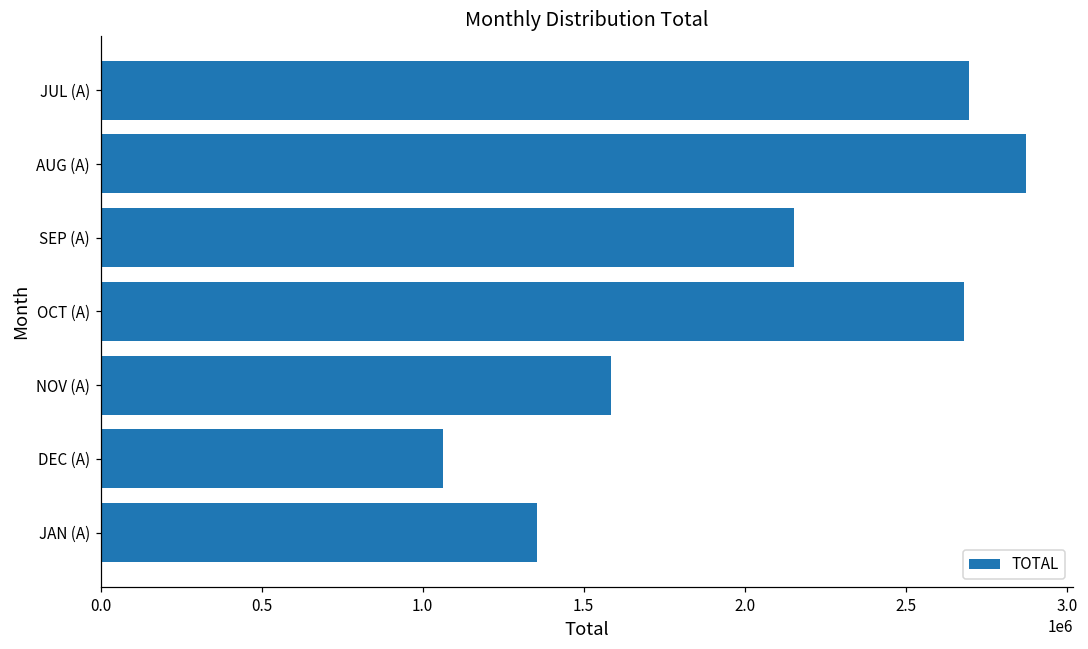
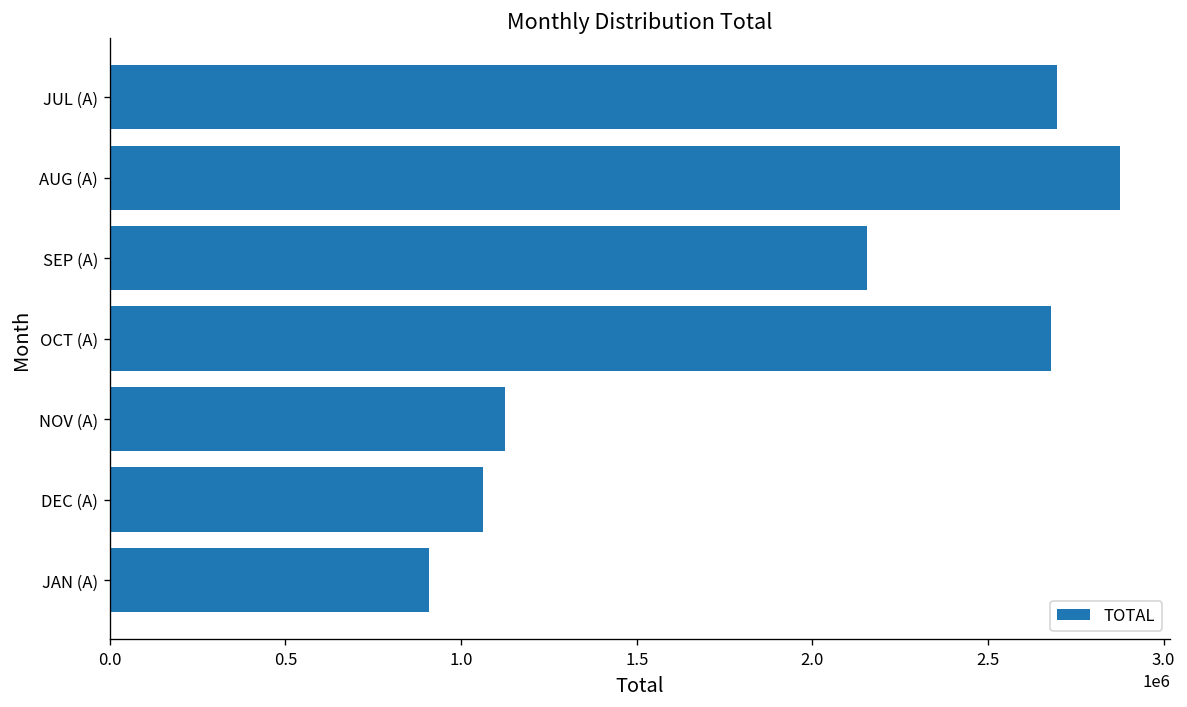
  {
    "JUL (A)": 2700000,
    "AUG (A)": 2880000,
    "SEP (A)": 2150000,
    "OCT (A)": 2680000,
-   "NOV (A)": 1580000,
+   "NOV (A)": 1130000,
    "DEC (A)": 1060000,
-   "JAN (A)": 1360000
+   "JAN (A)": 910000
  }
